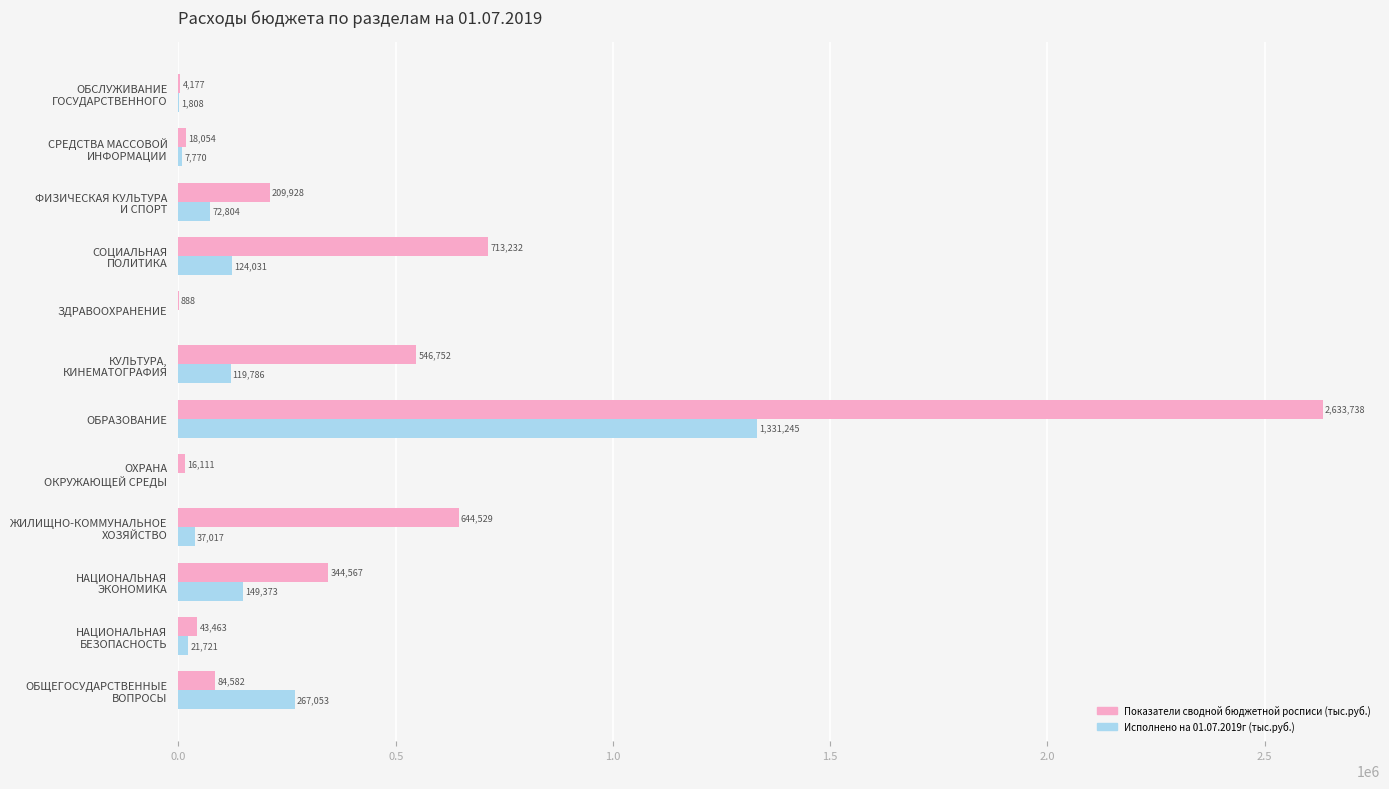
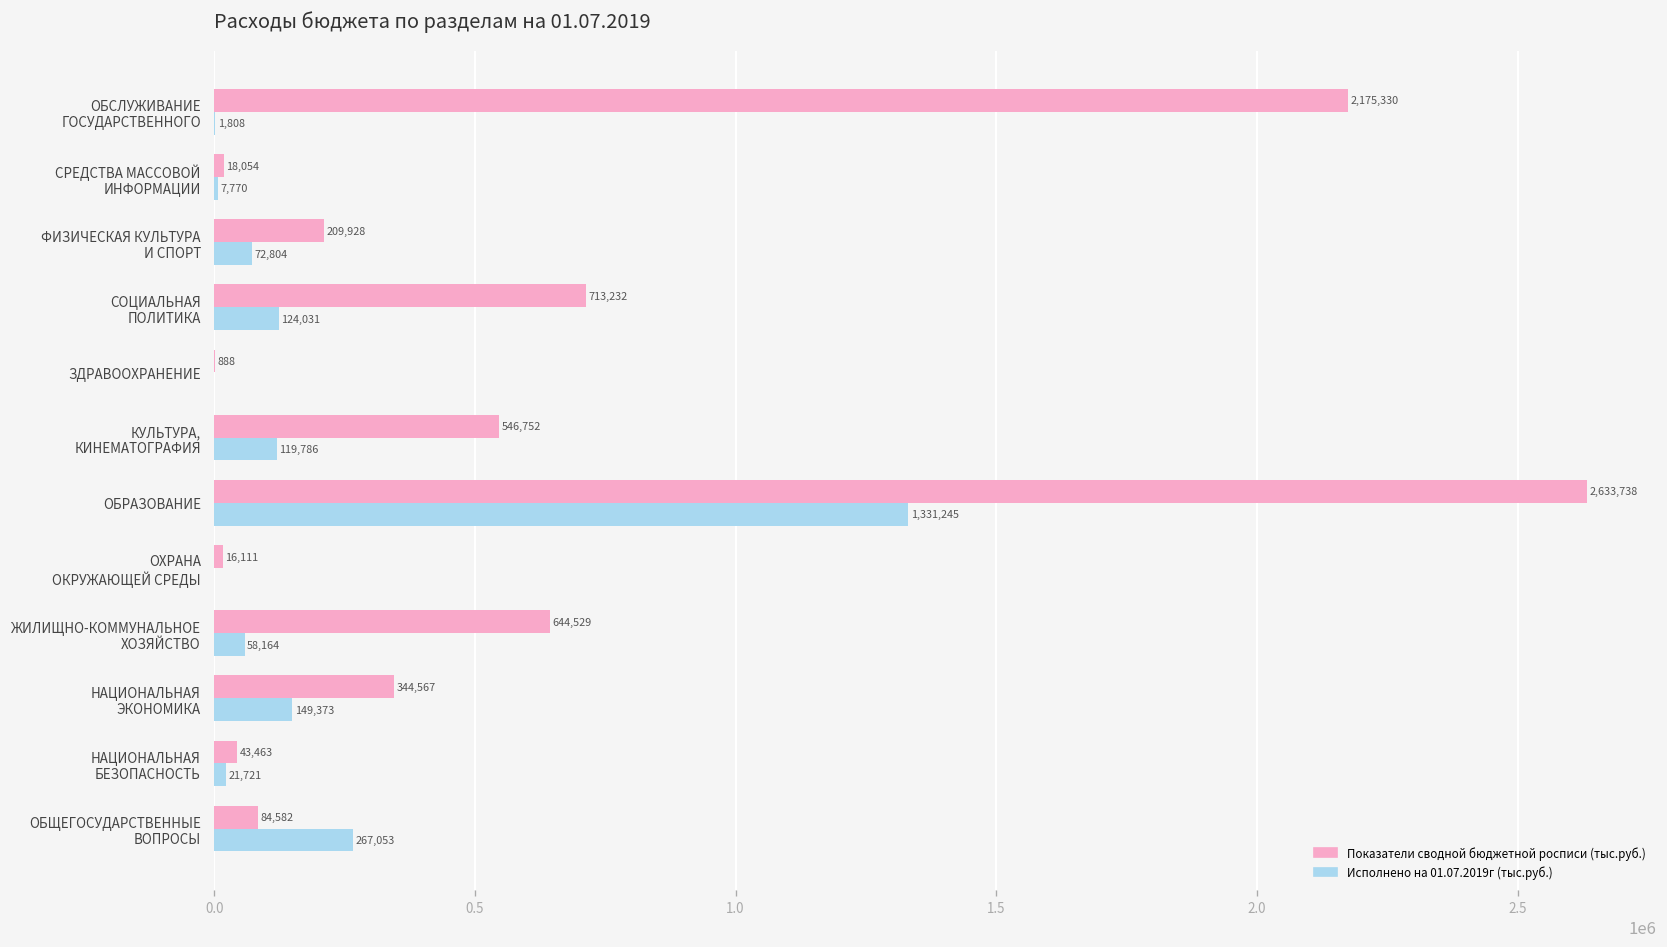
  {
    "Показатели сводной бюджетной росписи (тыс.руб.)": {
-     "ОБСЛУЖИВАНИЕ ГОСУДАРСТВЕННОГО": "4,177",
+     "ОБСЛУЖИВАНИЕ ГОСУДАРСТВЕННОГО": "2,175,330",
      "СРЕДСТВА МАССОВОЙ ИНФОРМАЦИИ": "18,054",
      "ФИЗИЧЕСКАЯ КУЛЬТУРА И СПОРТ": "209,928",
      "СОЦИАЛЬНАЯ ПОЛИТИКА": "713,232",
      "ЗДРАВООХРАНЕНИЕ": "888",
      "КУЛЬТУРА, КИНЕМАТОГРАФИЯ": "546,752",
      "ОБРАЗОВАНИЕ": "2,633,738",
      "ОХРАНА ОКРУЖАЮЩЕЙ СРЕДЫ": "16,111",
      "ЖИЛИЩНО-КОММУНАЛЬНОЕ ХОЗЯЙСТВО": "644,529",
      "НАЦИОНАЛЬНАЯ ЭКОНОМИКА": "344,567",
      "НАЦИОНАЛЬНАЯ БЕЗОПАСНОСТЬ": "43,463",
      "ОБЩЕГОСУДАРСТВЕННЫЕ ВОПРОСЫ": "84,582"
    },
    "Исполнено на 01.07.2019г (тыс.руб.)": {
      "ОБСЛУЖИВАНИЕ ГОСУДАРСТВЕННОГО": "1,808",
      "СРЕДСТВА МАССОВОЙ ИНФОРМАЦИИ": "7,770",
      "ФИЗИЧЕСКАЯ КУЛЬТУРА И СПОРТ": "72,804",
      "СОЦИАЛЬНАЯ ПОЛИТИКА": "124,031",
      "КУЛЬТУРА, КИНЕМАТОГРАФИЯ": "119,786",
      "ОБРАЗОВАНИЕ": "1,331,245",
-     "ЖИЛИЩНО-КОММУНАЛЬНОЕ ХОЗЯЙСТВО": "37,017",
+     "ЖИЛИЩНО-КОММУНАЛЬНОЕ ХОЗЯЙСТВО": "58,164",
      "НАЦИОНАЛЬНАЯ ЭКОНОМИКА": "149,373",
      "НАЦИОНАЛЬНАЯ БЕЗОПАСНОСТЬ": "21,721",
      "ОБЩЕГОСУДАРСТВЕННЫЕ ВОПРОСЫ": "267,053"
    }
  }
